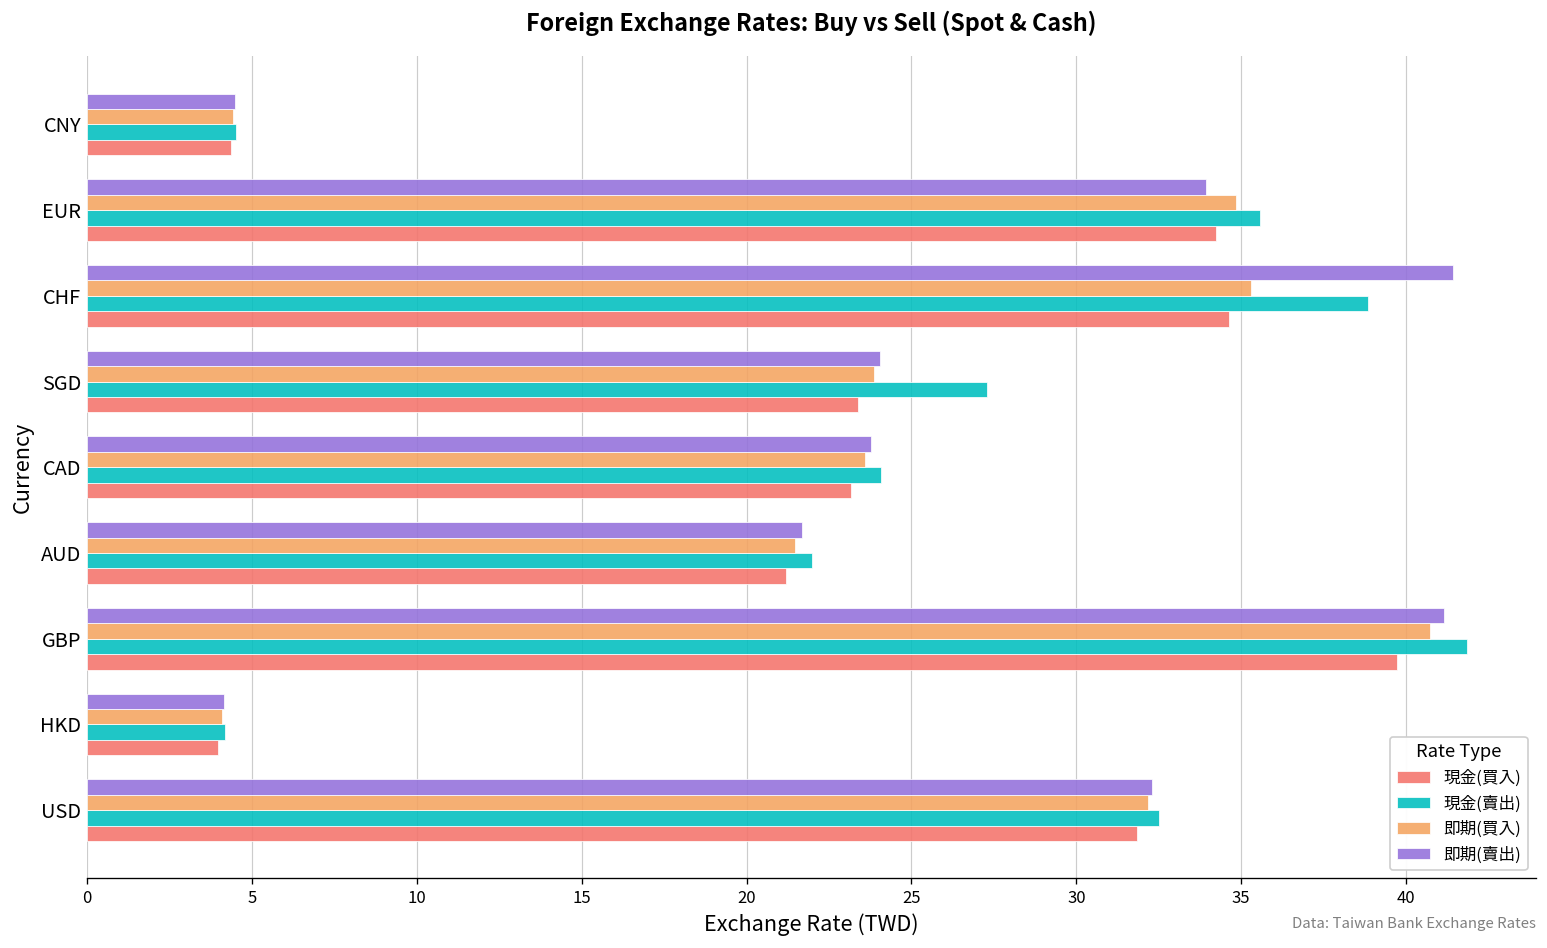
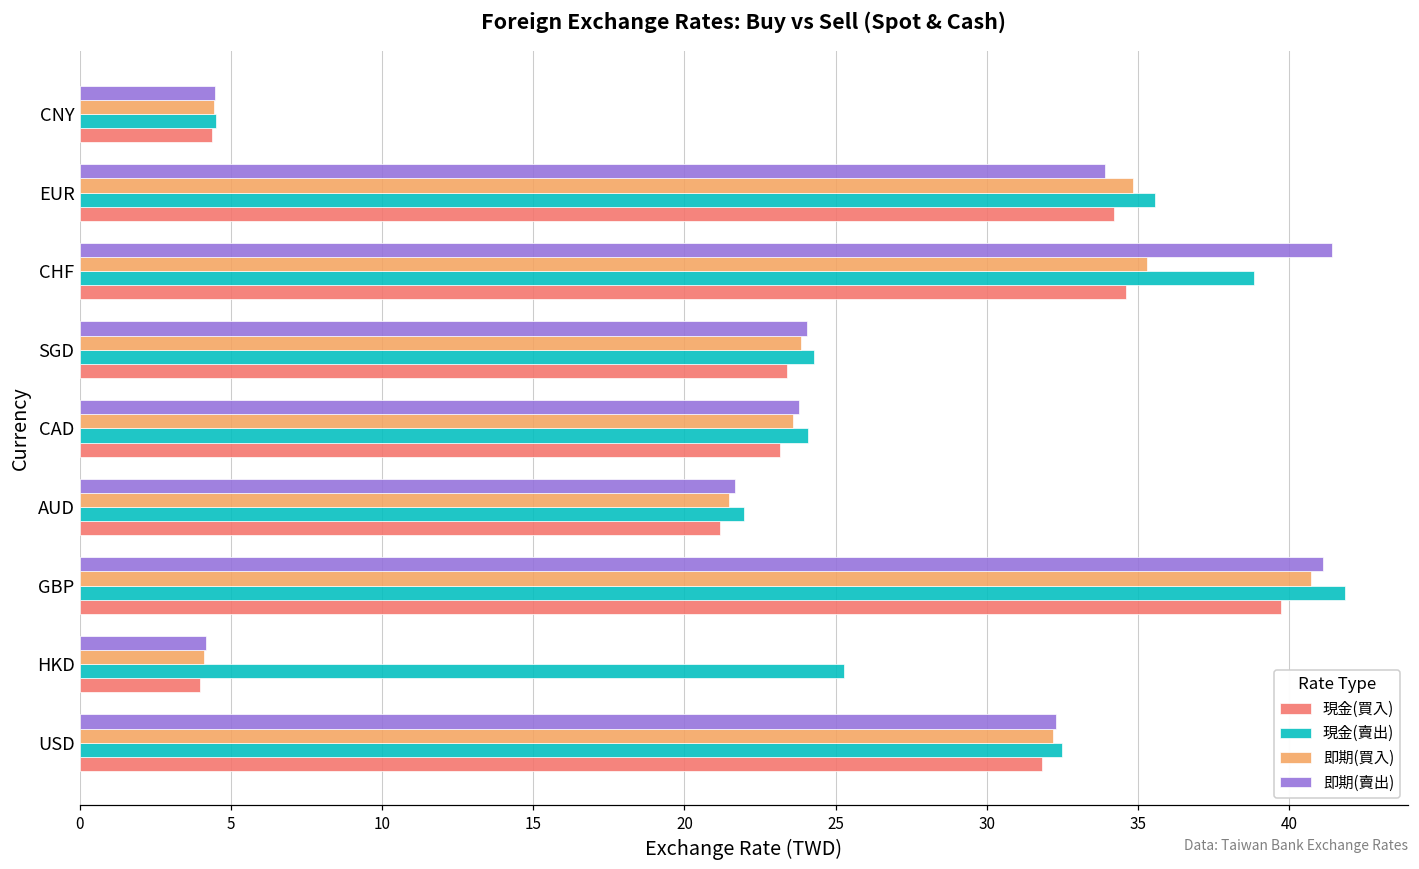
  {
    "現金(賣出)": {
      "CNY": 4.5,
      "EUR": 35.6,
      "CHF": 38.9,
-     "SGD": 27.3,
+     "SGD": 24.3,
      "CAD": 24.1,
      "AUD": 22.0,
      "GBP": 41.9,
-     "HKD": 4.2,
+     "HKD": 25.3,
      "USD": 32.5
    },
    "即期(賣出)": {
      "CNY": 4.5,
      "EUR": 33.9,
      "CHF": 41.4,
      "SGD": 24.1,
      "CAD": 23.8,
      "AUD": 21.7,
      "GBP": 41.1,
      "HKD": 4.2,
      "USD": 32.3
    }
  }
